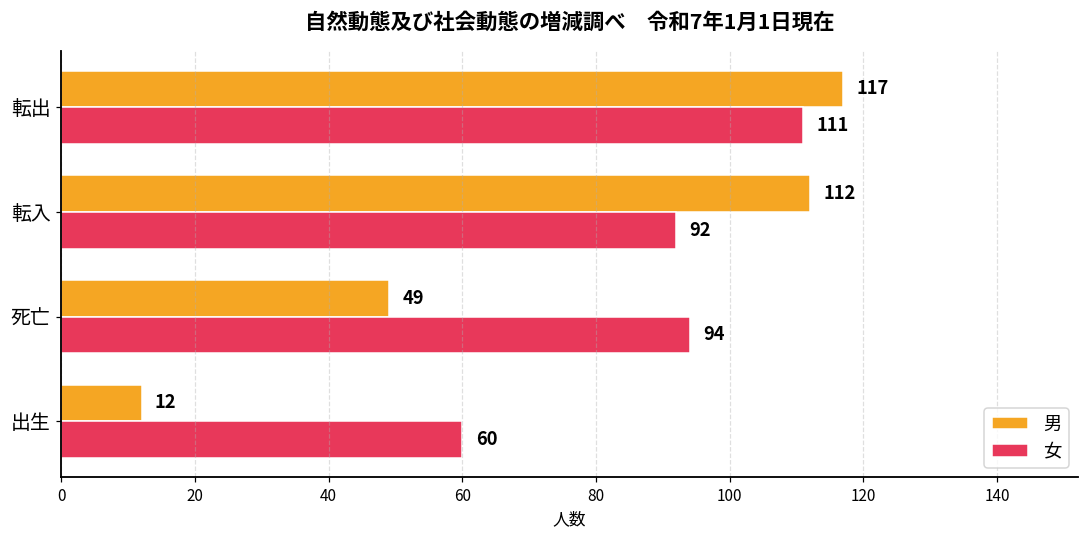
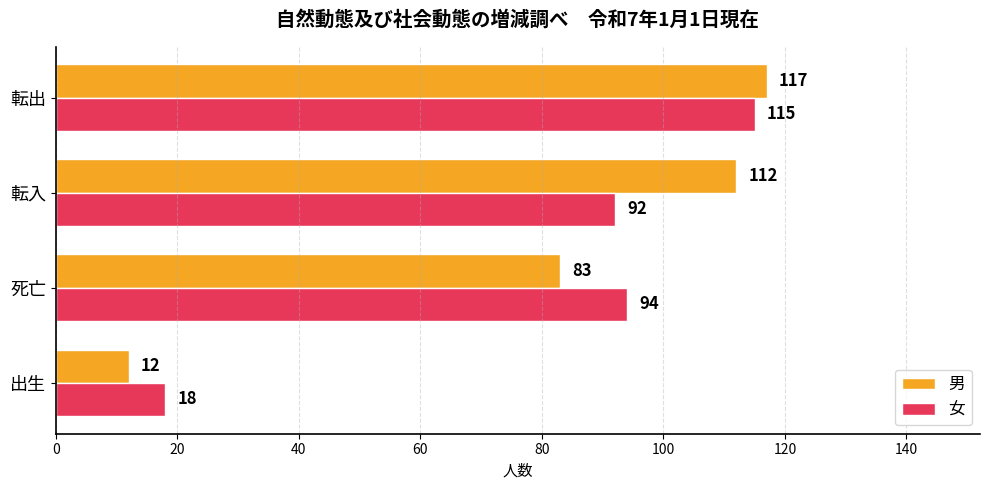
  {
    "男": {
      "転出": 117,
      "転入": 112,
-     "死亡": 49,
+     "死亡": 83,
      "出生": 12
    },
    "女": {
-     "転出": 111,
+     "転出": 115,
      "転入": 92,
      "死亡": 94,
-     "出生": 60
+     "出生": 18
    }
  }
